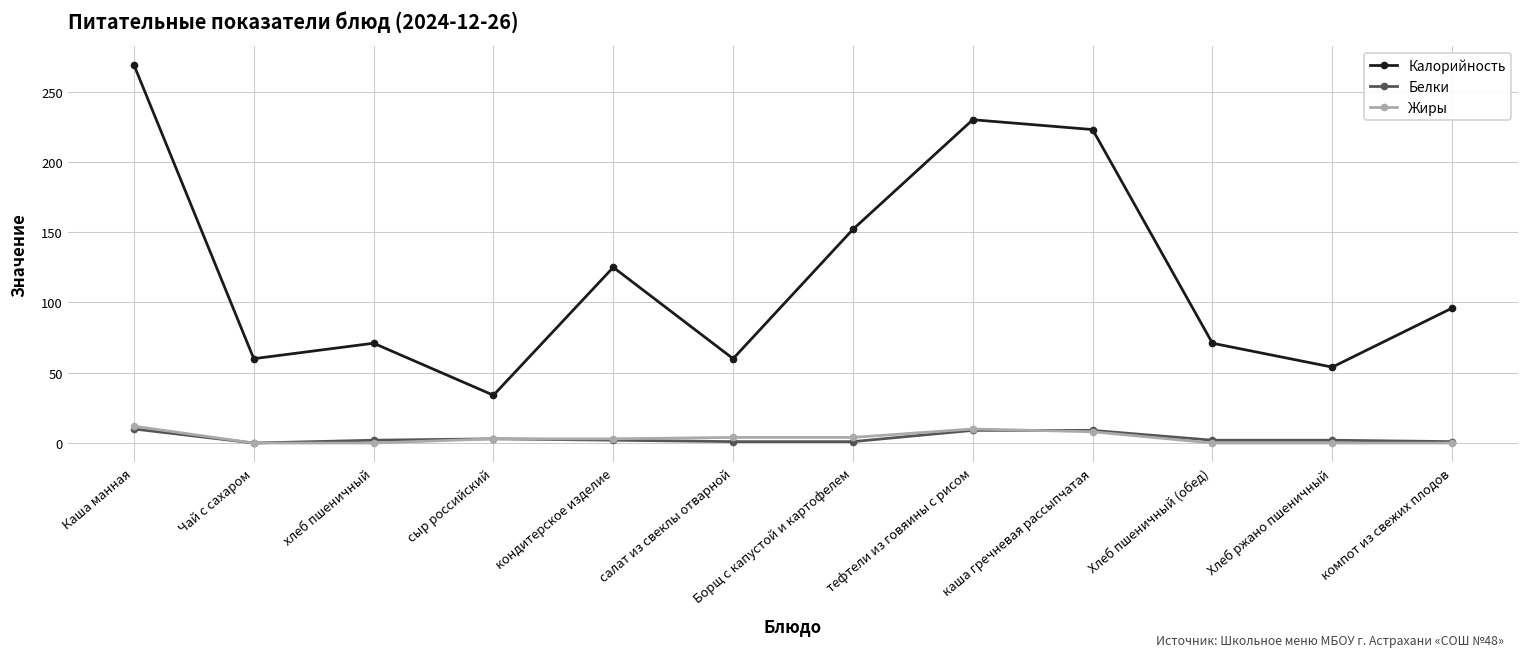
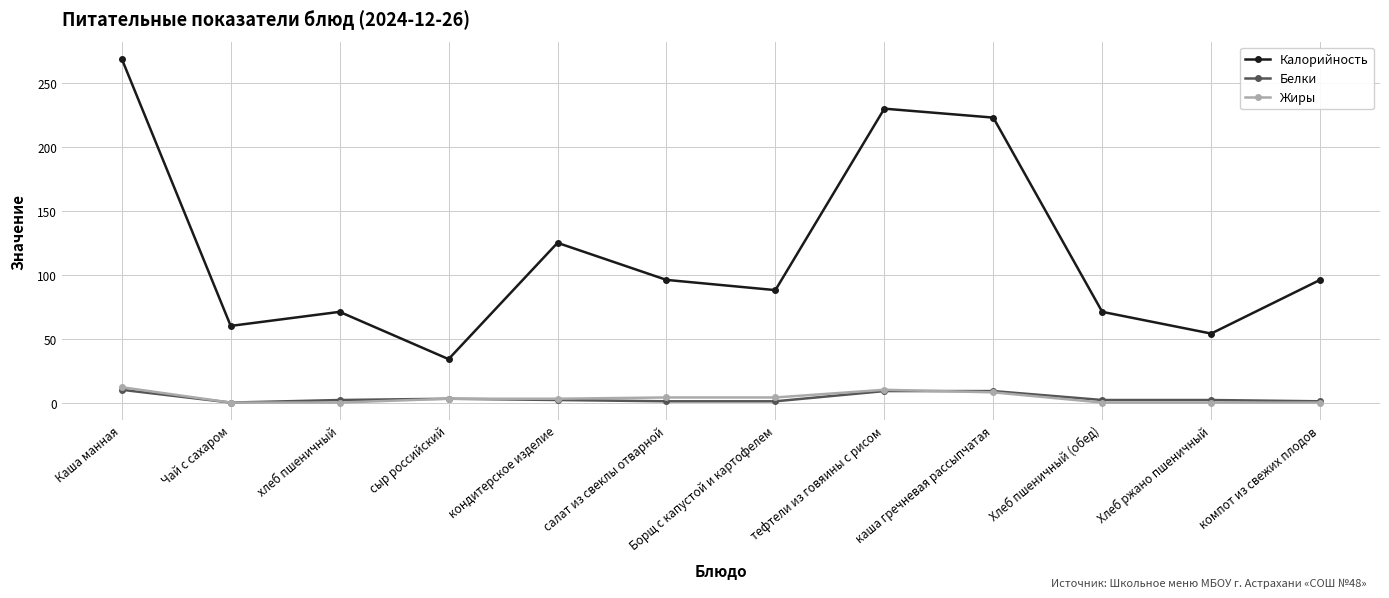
  {
    "Калорийность": {
      "Каша манная": 269,
      "Чай с сахаром": 60,
      "хлеб пшеничный": 71,
      "сыр российский": 34,
      "кондитерское изделие": 125,
-     "салат из свеклы отварной": 60,
-     "Борщ с капустой и картофелем": 152,
+     "салат из свеклы отварной": 96,
+     "Борщ с капустой и картофелем": 88,
      "тефтели из говяины с рисом": 230,
      "каша гречневая рассыпчатая": 223,
      "Хлеб пшеничный (обед)": 71,
      "Хлеб ржано пшеничный": 54,
      "компот из свежих плодов": 96
    },
    "Белки": {
      "Каша манная": 10,
      "хлеб пшеничный": 2,
      "салат из свеклы отварной": 1,
      "Борщ с капустой и картофелем": 1,
      "Хлеб пшеничный (обед)": 2,
      "Хлеб ржано пшеничный": 2
    },
    "Жиры": {
      "Каша манная": 12,
      "хлеб пшеничный": 0,
      "салат из свеклы отварной": 4,
      "Борщ с капустой и картофелем": 4,
      "Хлеб пшеничный (обед)": 0,
      "Хлеб ржано пшеничный": 0
    }
  }
